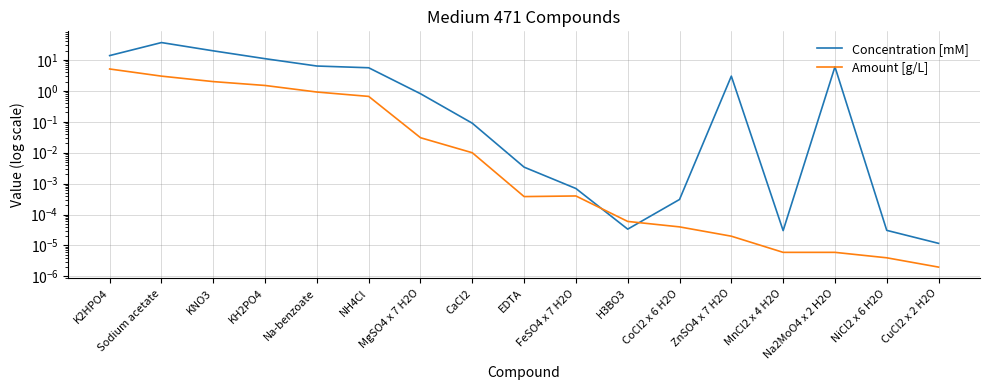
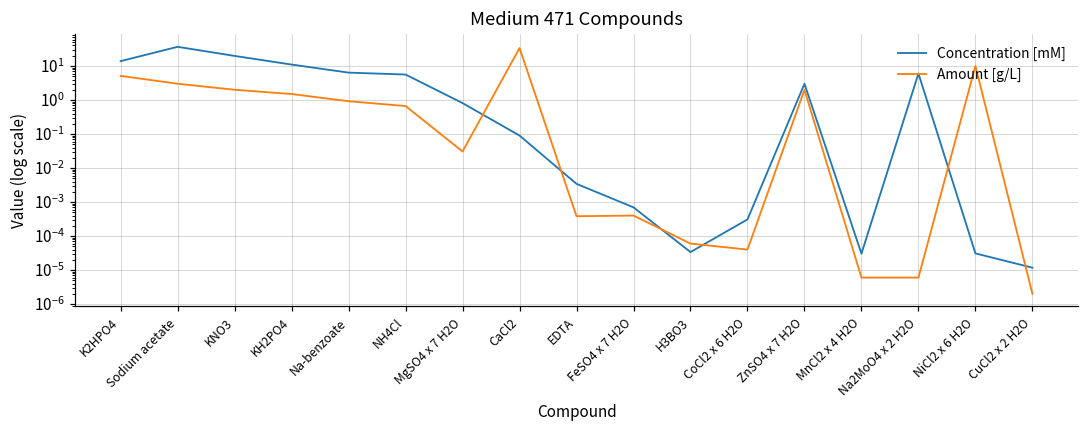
  {
    "Concentration [mM]": {
      "K2HPO4": 10,
      "Sodium acetate": 40,
      "KNO3": 20,
      "KH2PO4": 11,
      "Na-benzoate": 6,
      "NH4Cl": 6,
      "MgSO4 x 7 H2O": 0.8,
      "CaCl2": 0.09,
      "EDTA": 0.003,
      "FeSO4 x 7 H2O": 0.0007,
      "H3BO3": 0.00003,
      "CoCl2 x 6 H2O": 0.0003,
      "ZnSO4 x 7 H2O": 3,
      "MnCl2 x 4 H2O": 0.00003,
      "Na2MoO4 x 2 H2O": 6,
      "NiCl2 x 6 H2O": 0.00003,
      "CuCl2 x 2 H2O": 0.000012
    },
    "Amount [g/L]": {
      "K2HPO4": 5,
      "Sodium acetate": 3,
      "KNO3": 2,
      "KH2PO4": 1,
      "Na-benzoate": 0.9,
      "NH4Cl": 0.7,
      "MgSO4 x 7 H2O": 0.03,
-     "CaCl2": 0.010,
+     "CaCl2": 30,
      "EDTA": 0.0004,
      "FeSO4 x 7 H2O": 0.0004,
      "H3BO3": 0.00006,
      "CoCl2 x 6 H2O": 0.00004,
-     "ZnSO4 x 7 H2O": 0,
+     "ZnSO4 x 7 H2O": 2,
      "MnCl2 x 4 H2O": 0.000006,
      "Na2MoO4 x 2 H2O": 0.000006,
-     "NiCl2 x 6 H2O": 0,
+     "NiCl2 x 6 H2O": 10,
      "CuCl2 x 2 H2O": 0.000002
    }
  }
